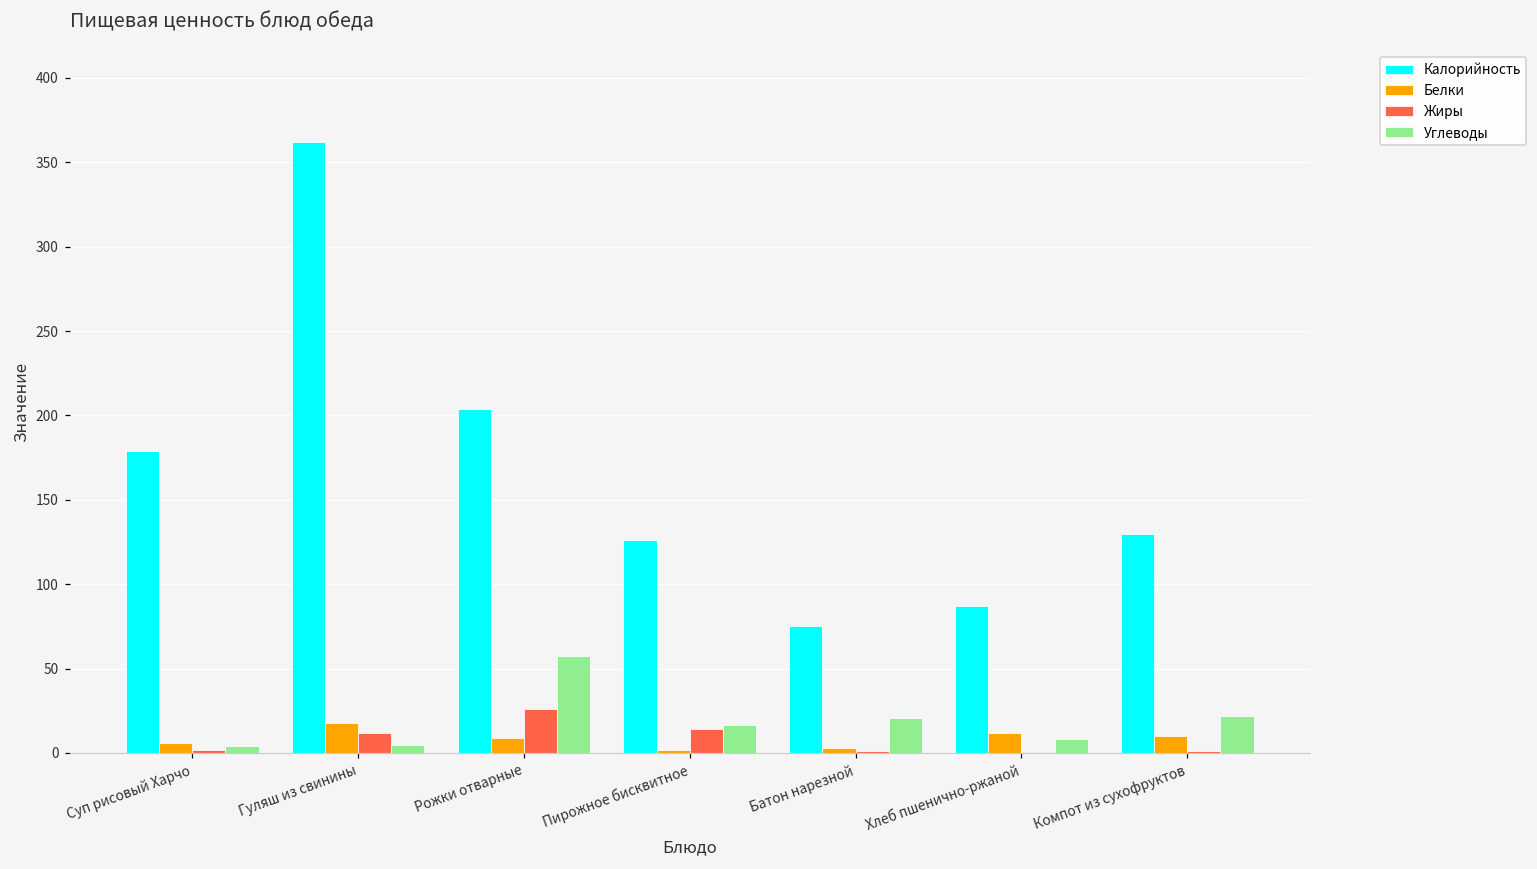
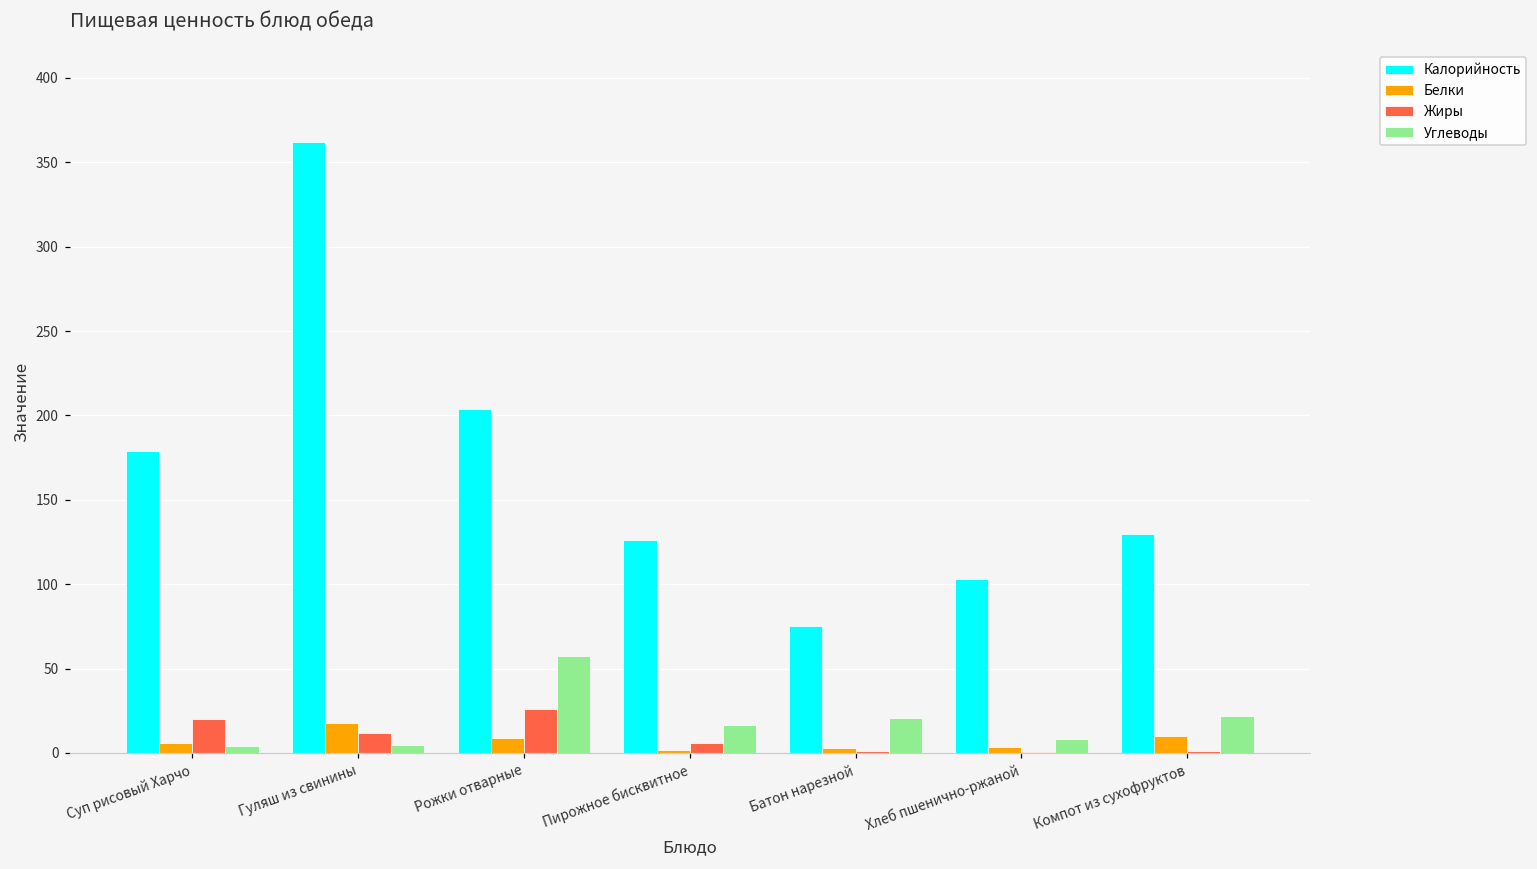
  {
    "Калорийность": {
      "Суп рисовый Харчо": 179,
      "Гуляш из свинины": 362,
      "Рожки отварные": 204,
      "Пирожное бисквитное": 126,
      "Батон нарезной": 75,
-     "Хлеб пшенично-ржаной": 87,
+     "Хлеб пшенично-ржаной": 103,
      "Компот из сухофруктов": 130
    },
    "Белки": {
      "Суп рисовый Харчо": 6,
      "Гуляш из свинины": 18,
      "Рожки отварные": 9,
      "Пирожное бисквитное": 2,
      "Батон нарезной": 3,
-     "Хлеб пшенично-ржаной": 12,
+     "Хлеб пшенично-ржаной": 3,
      "Компот из сухофруктов": 10
    },
    "Жиры": {
-     "Суп рисовый Харчо": 2,
+     "Суп рисовый Харчо": 20,
      "Гуляш из свинины": 12,
      "Рожки отварные": 26,
-     "Пирожное бисквитное": 14
+     "Пирожное бисквитное": 6
    },
    "Углеводы": {
      "Суп рисовый Харчо": 4,
      "Гуляш из свинины": 5,
      "Рожки отварные": 58,
      "Пирожное бисквитное": 17,
      "Батон нарезной": 21,
      "Хлеб пшенично-ржаной": 8,
      "Компот из сухофруктов": 22
    }
  }
